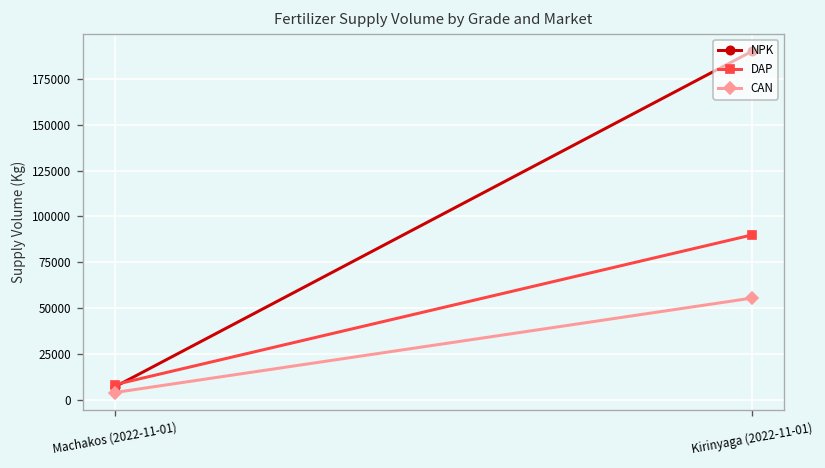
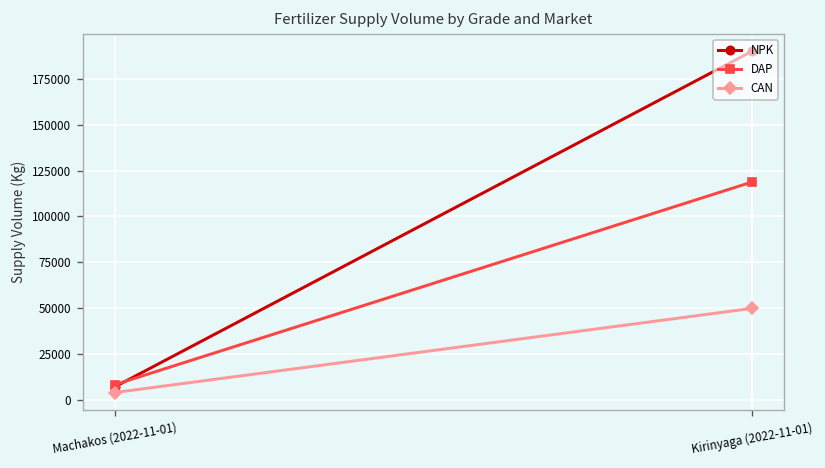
  {
    "DAP": {
-     "Kirinyaga (2022-11-01)": 90000
+     "Kirinyaga (2022-11-01)": 119000
    },
    "CAN": {
      "Machakos (2022-11-01)": 4000,
-     "Kirinyaga (2022-11-01)": 56000
+     "Kirinyaga (2022-11-01)": 50000
    }
  }
